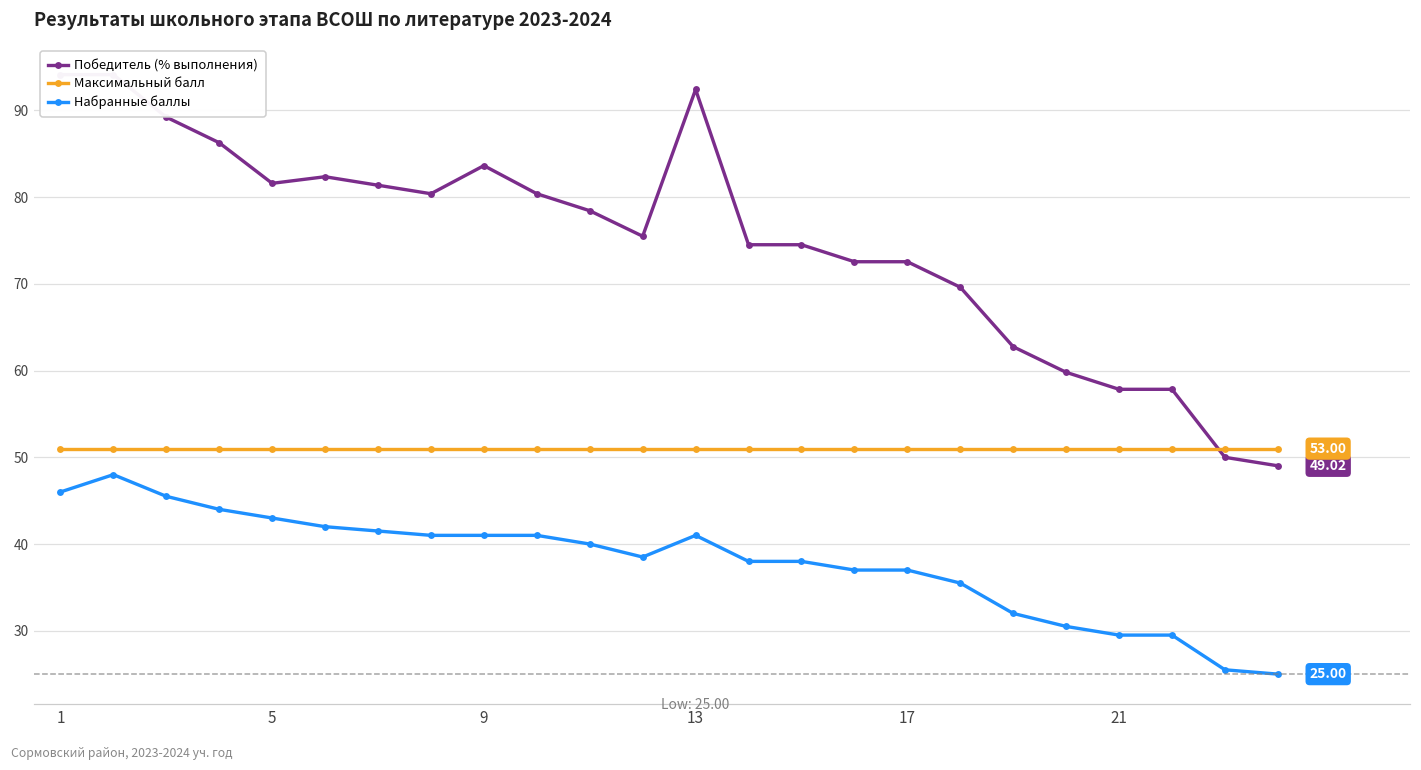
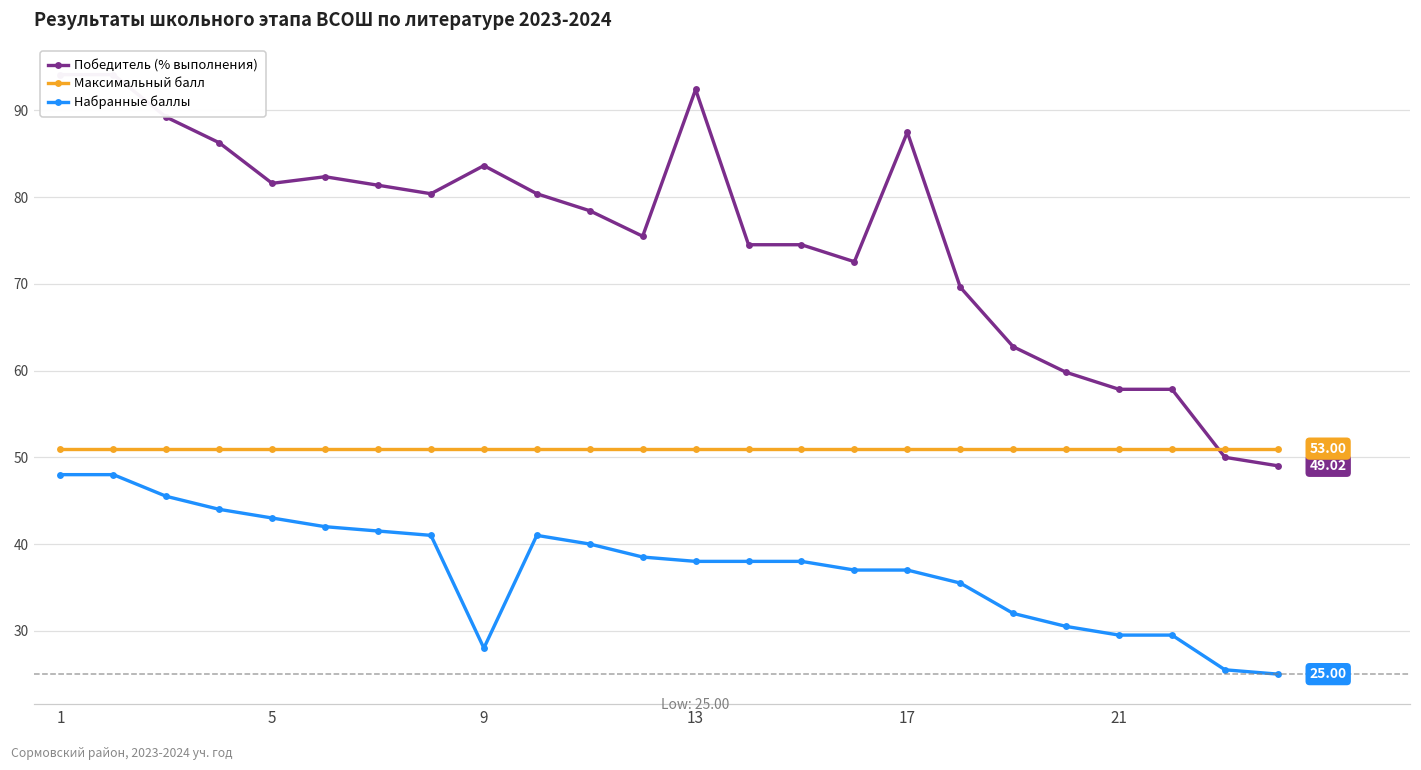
  {
    "Победитель (% выполнения)": {
      "5": 82,
      "9": 84,
      "13": 92,
-     "17": 73,
+     "17": 87,
      "21": 58
    },
    "Максимальный балл": {
      "1": 51,
      "5": 51,
      "9": 51,
      "13": 51,
      "17": 51,
      "21": 51
    },
    "Набранные баллы": {
-     "1": 46,
+     "1": 48,
      "5": 43,
-     "9": 41,
-     "13": 41,
+     "9": 28,
+     "13": 38,
      "17": 37,
      "21": 30
    }
  }
